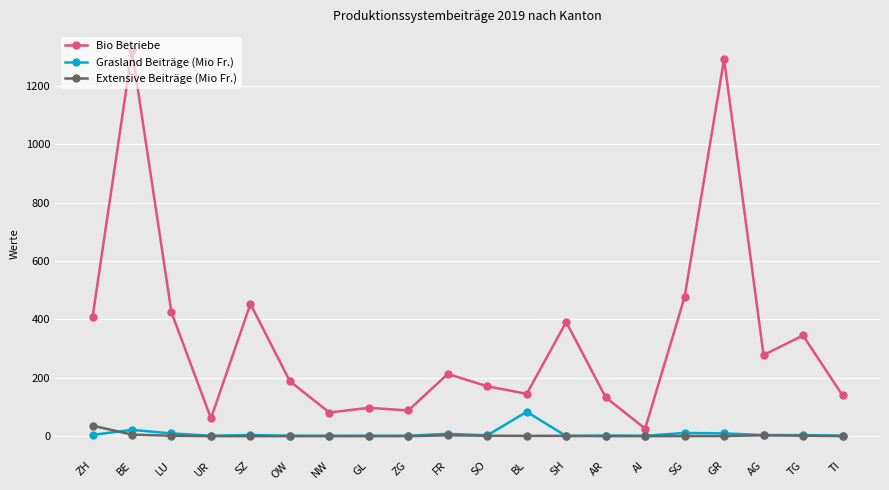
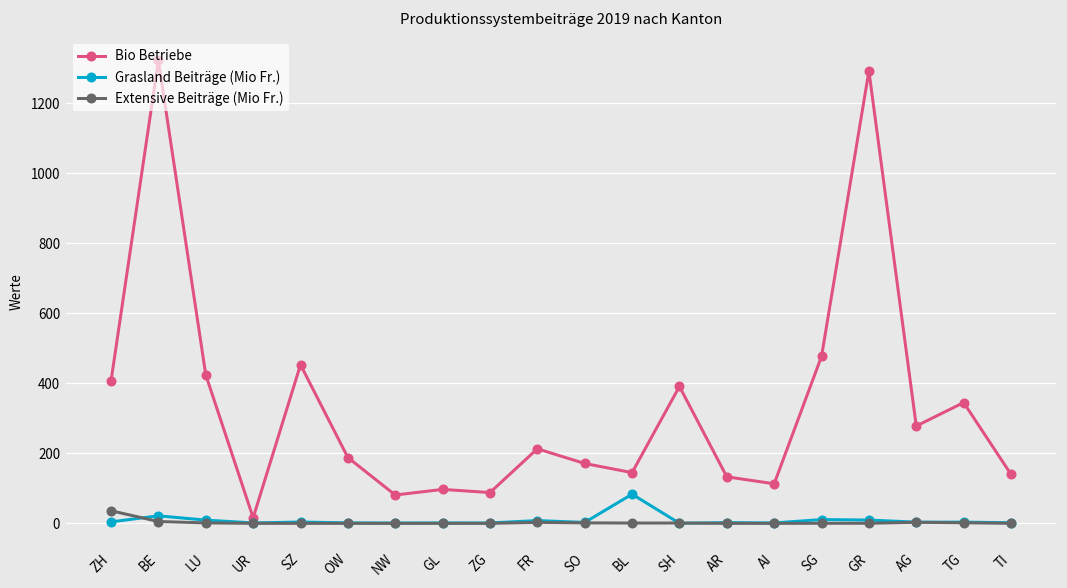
  {
    "Bio Betriebe": {
      "ZH": 410,
      "LU": 420,
-     "UR": 60,
+     "UR": 20,
      "SZ": 450,
      "OW": 190,
      "NW": 80,
      "GL": 100,
      "ZG": 90,
      "FR": 210,
      "SO": 170,
      "BL": 150,
      "SH": 390,
      "AR": 130,
-     "AI": 30,
+     "AI": 110,
      "SG": 480,
      "GR": 1290,
      "AG": 280,
      "TG": 350,
      "TI": 140
    },
    "Grasland Beiträge (Mio Fr.)": {
      "ZH": 0,
      "BE": 20,
      "BL": 80,
      "SG": 10,
      "GR": 10
    },
    "Extensive Beiträge (Mio Fr.)": {
      "ZH": 40,
      "BE": 10,
      "BL": 0,
      "SG": 0,
      "GR": 0
    }
  }
